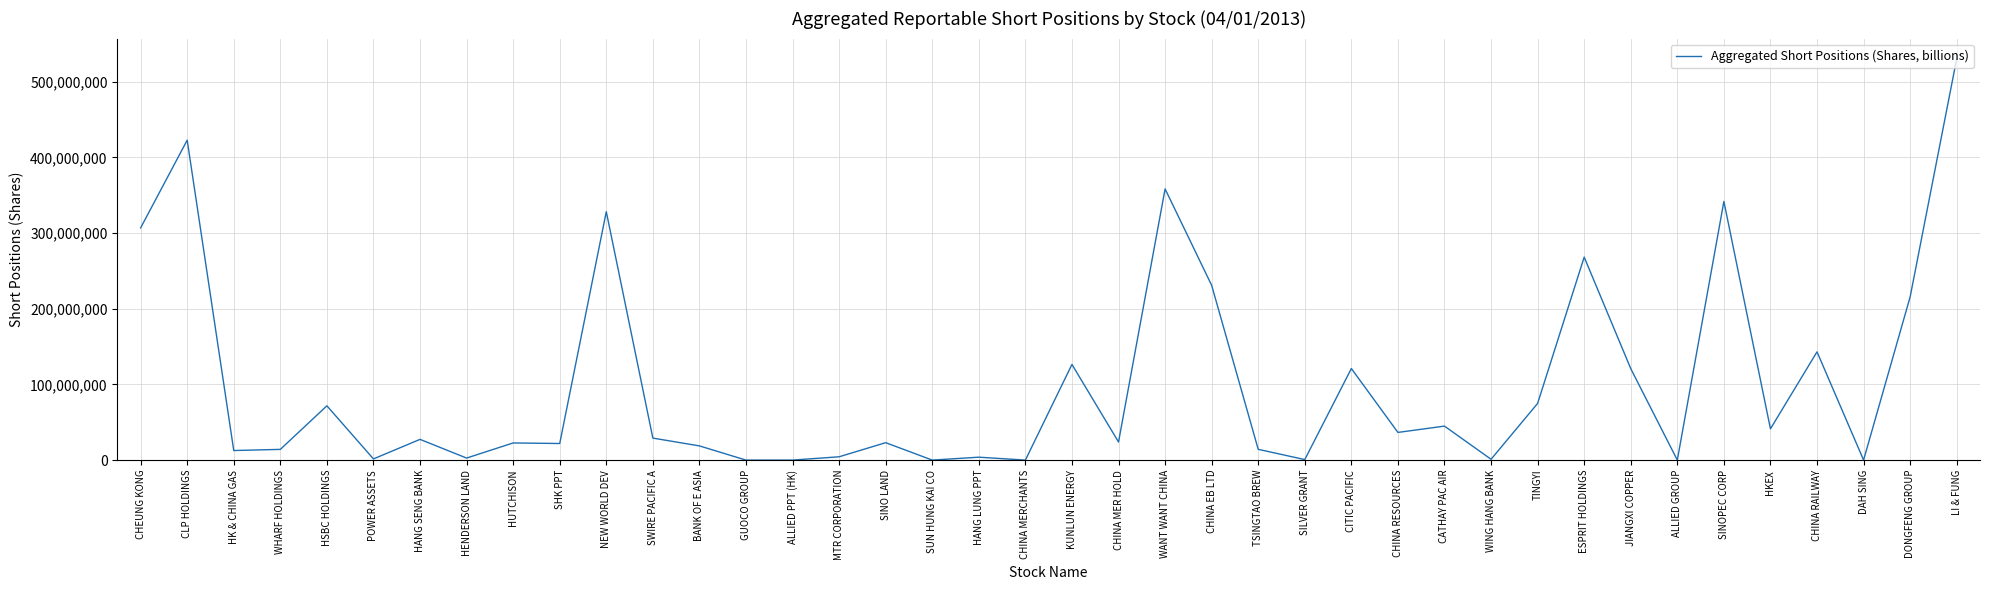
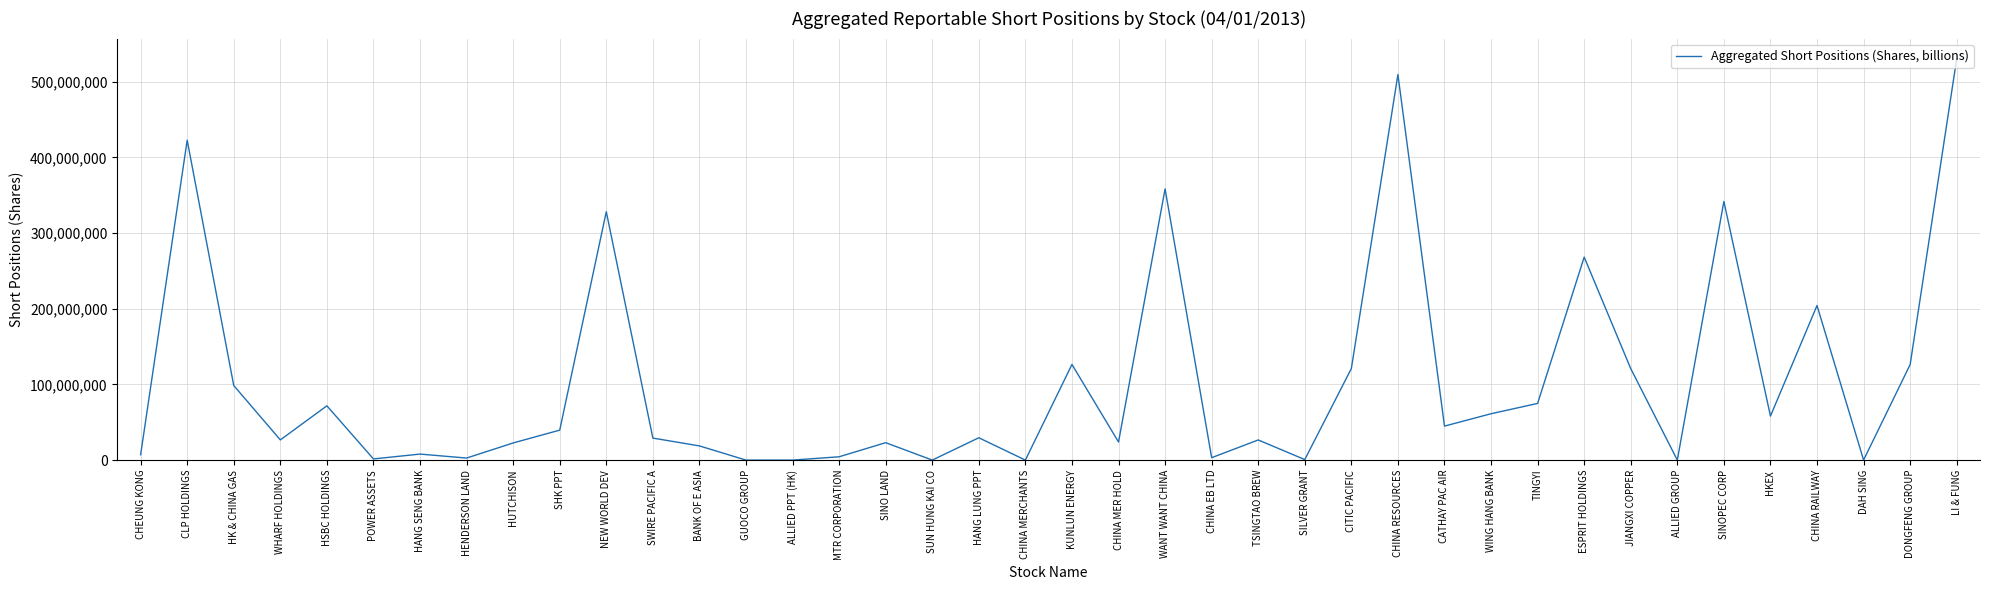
  {
-   "CHEUNG KONG": "310,000,000",
+   "CHEUNG KONG": "10,000,000",
    "CLP HOLDINGS": "420,000,000",
-   "HK & CHINA GAS": "10,000,000",
-   "WHARF HOLDINGS": "10,000,000",
+   "HK & CHINA GAS": "100,000,000",
+   "WHARF HOLDINGS": "30,000,000",
    "HSBC HOLDINGS": "70,000,000",
    "POWER ASSETS": "0",
-   "HANG SENG BANK": "30,000,000",
+   "HANG SENG BANK": "10,000,000",
    "HENDERSON LAND": "0",
    "HUTCHISON": "20,000,000",
-   "SHK PPT": "20,000,000",
+   "SHK PPT": "40,000,000",
    "NEW WORLD DEV": "330,000,000",
    "SWIRE PACIFIC A": "30,000,000",
    "BANK OF E ASIA": "20,000,000",
    "GUOCO GROUP": "0",
    "ALLIED PPT (HK)": "0",
    "MTR CORPORATION": "0",
    "SINO LAND": "20,000,000",
    "SUN HUNG KAI CO": "0",
-   "HANG LUNG PPT": "0",
+   "HANG LUNG PPT": "30,000,000",
    "CHINA MERCHANTS": "0",
    "KUNLUN ENERGY": "130,000,000",
    "CHINA MER HOLD": "20,000,000",
    "WANT WANT CHINA": "360,000,000",
-   "CHINA EB LTD": "230,000,000",
-   "TSINGTAO BREW": "10,000,000",
+   "CHINA EB LTD": "0",
+   "TSINGTAO BREW": "30,000,000",
    "SILVER GRANT": "0",
    "CITIC PACIFIC": "120,000,000",
-   "CHINA RESOURCES": "40,000,000",
+   "CHINA RESOURCES": "510,000,000",
    "CATHAY PAC AIR": "40,000,000",
-   "WING HANG BANK": "0",
+   "WING HANG BANK": "60,000,000",
    "TINGYI": "70,000,000",
    "ESPRIT HOLDINGS": "270,000,000",
    "JIANGXI COPPER": "120,000,000",
    "ALLIED GROUP": "0",
    "SINOPEC CORP": "340,000,000",
-   "HKEX": "40,000,000",
-   "CHINA RAILWAY": "140,000,000",
+   "HKEX": "60,000,000",
+   "CHINA RAILWAY": "200,000,000",
    "DAH SING": "0",
-   "DONGFENG GROUP": "220,000,000"
+   "DONGFENG GROUP": "130,000,000"
  }
